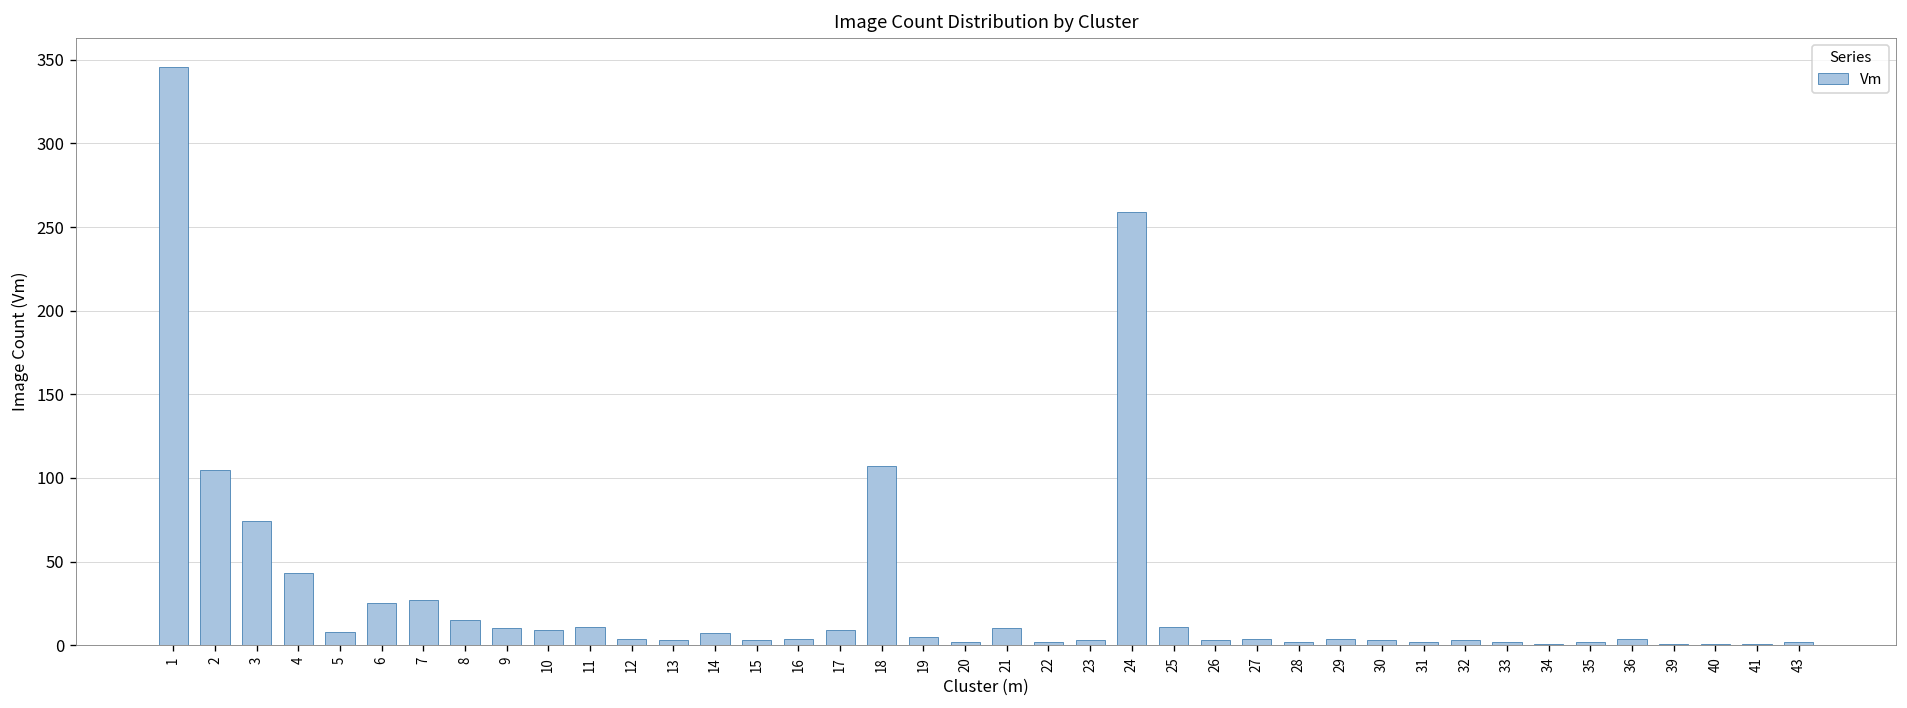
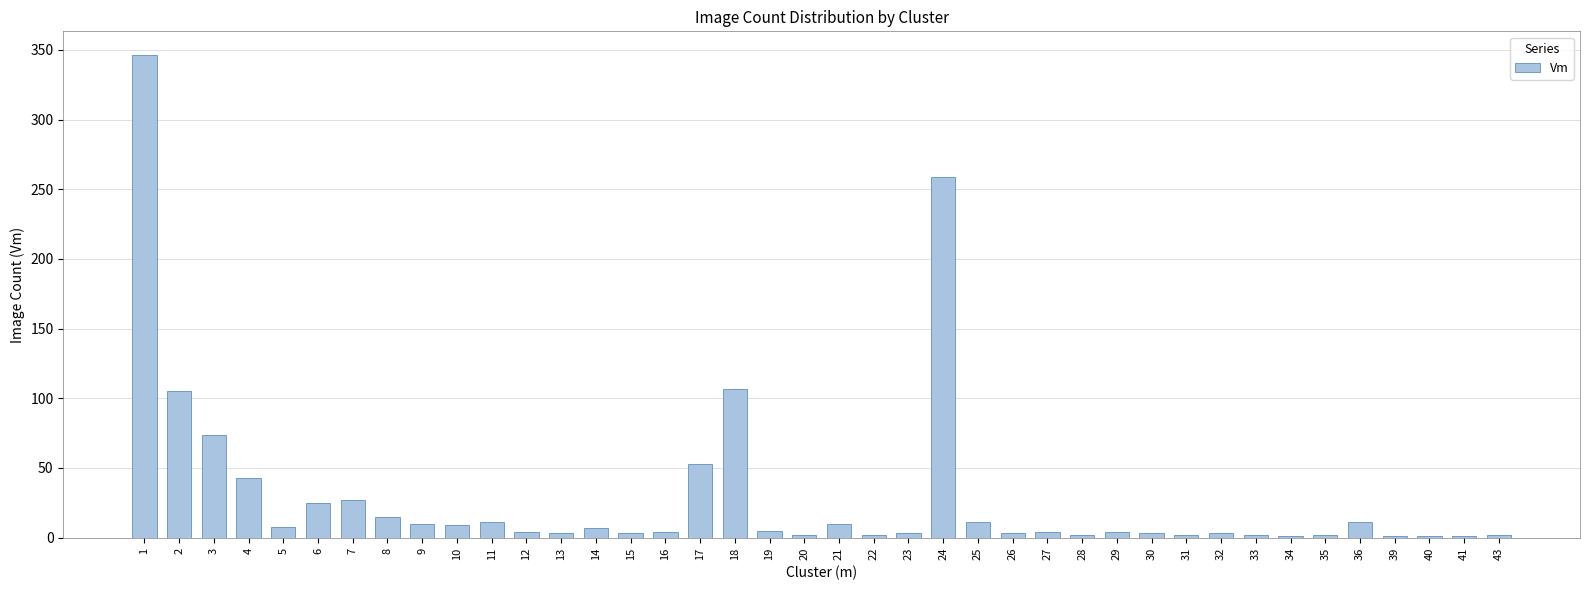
  {
    "1": 346,
    "2": 105,
    "3": 74,
    "4": 43,
    "5": 8,
    "6": 25,
    "7": 27,
    "8": 15,
    "9": 10,
    "10": 9,
    "11": 11,
    "12": 4,
    "13": 3,
    "14": 7,
    "15": 3,
    "16": 4,
-   "17": 9,
+   "17": 53,
    "18": 107,
    "19": 5,
    "20": 2,
    "21": 10,
    "22": 2,
    "23": 3,
    "24": 259,
    "25": 11,
    "26": 3,
    "27": 4,
    "28": 2,
    "29": 4,
    "30": 3,
    "31": 2,
    "32": 3,
    "33": 2,
    "35": 2,
-   "36": 4,
+   "36": 11,
    "43": 2
  }
